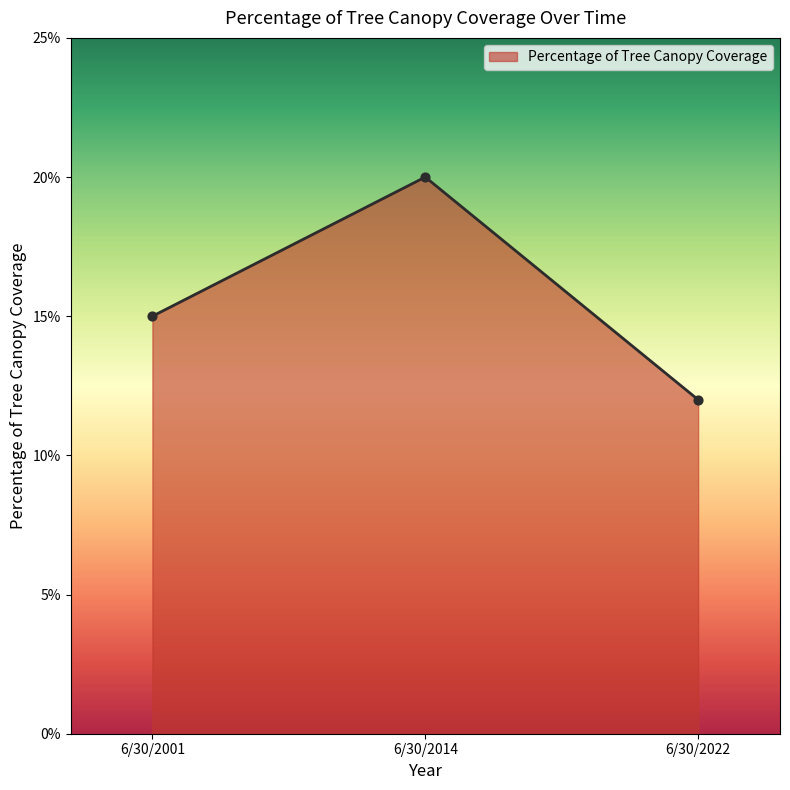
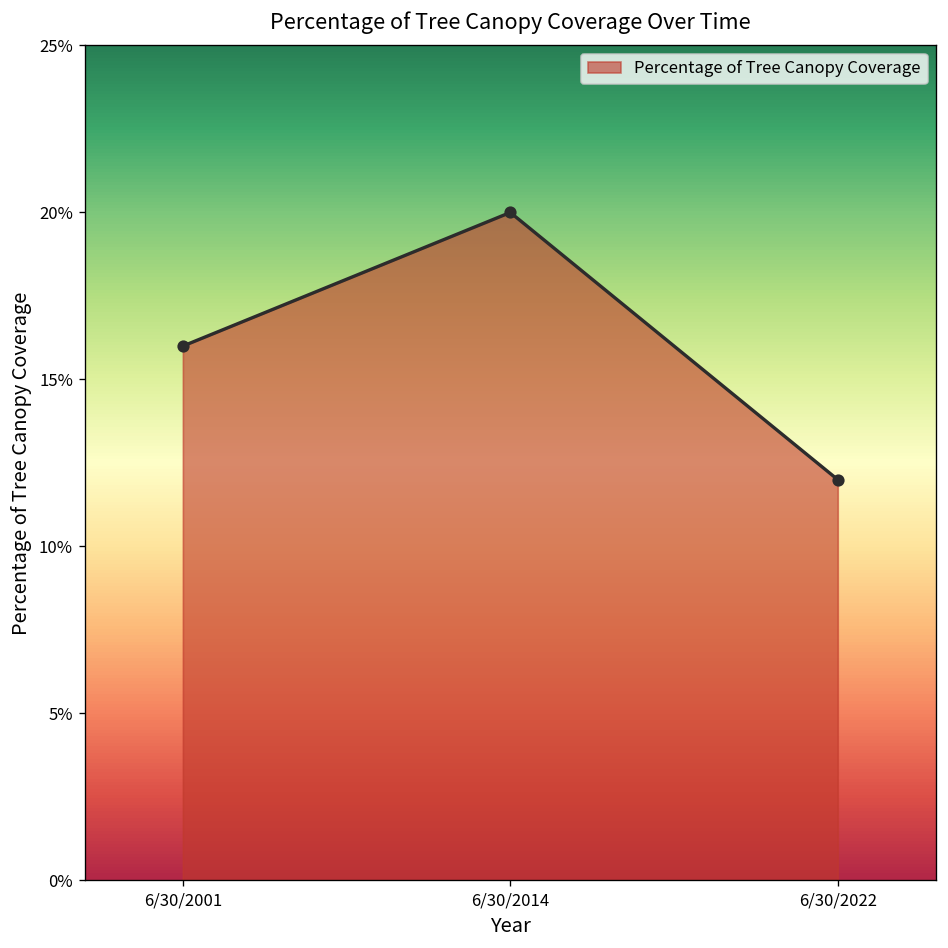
  {
-   "6/30/2001": "15.0%",
+   "6/30/2001": "16.0%",
    "6/30/2014": "20.0%",
    "6/30/2022": "12.0%"
  }
